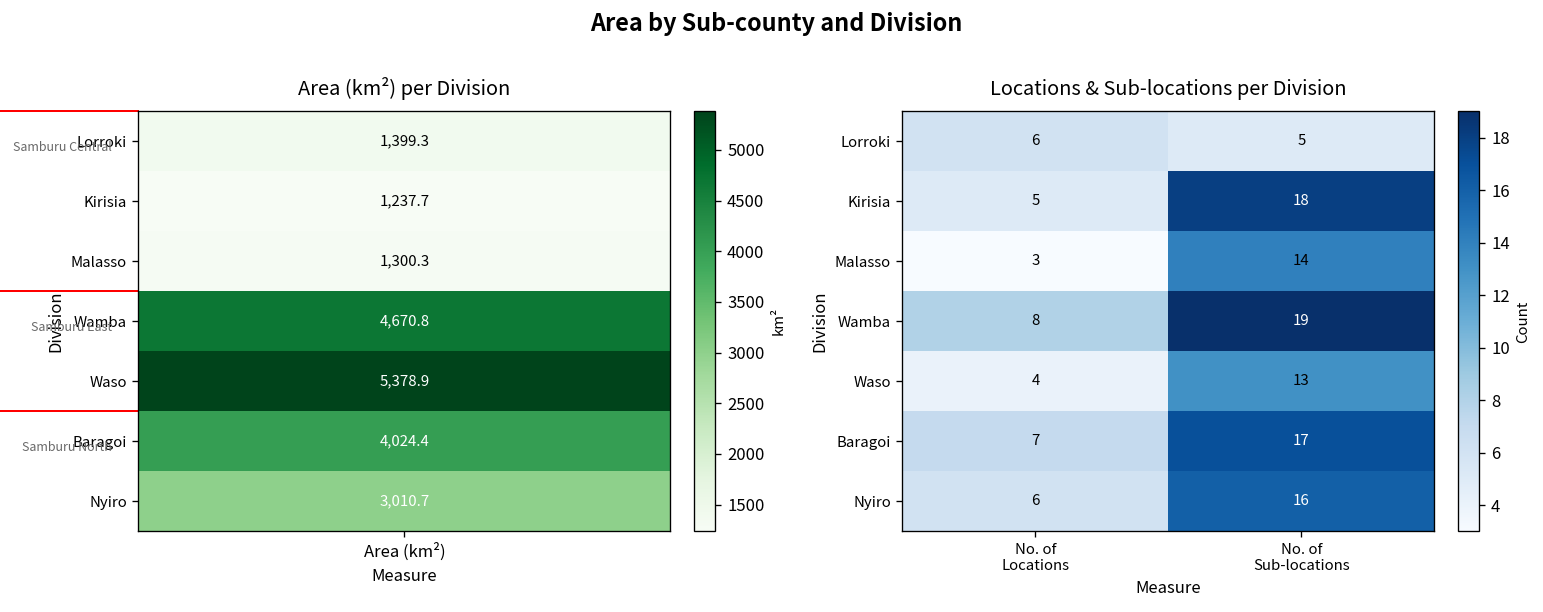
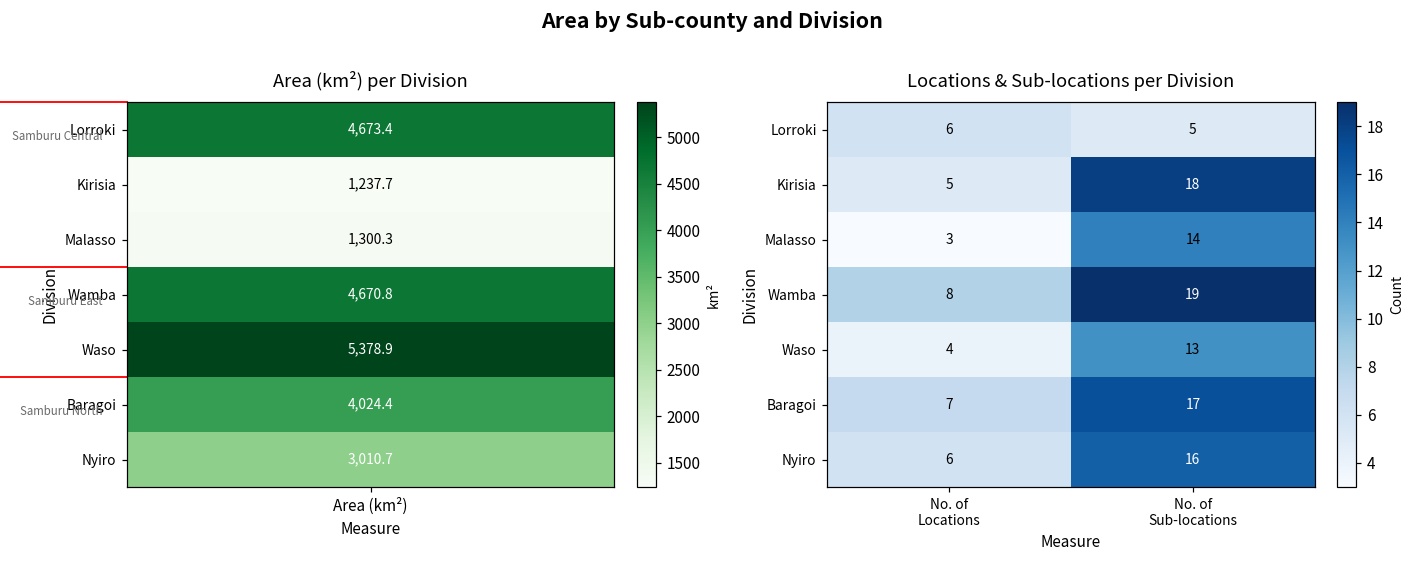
  {
    "Area (km²) per Division": {
      "Lorroki": {
-       "Area (km²)": "1,399.3"
+       "Area (km²)": "4,673.4"
      },
      "Kirisia": {
        "Area (km²)": "1,237.7"
      },
      "Malasso": {
        "Area (km²)": "1,300.3"
      },
      "Wamba": {
        "Area (km²)": "4,670.8"
      },
      "Waso": {
        "Area (km²)": "5,378.9"
      },
      "Baragoi": {
        "Area (km²)": "4,024.4"
      },
      "Nyiro": {
        "Area (km²)": "3,010.7"
      }
    },
    "Locations & Sub-locations per Division": {
      "Lorroki": {
        "No. of Locations": "6",
        "No. of Sub-locations": "5"
      },
      "Kirisia": {
        "No. of Locations": "5",
        "No. of Sub-locations": "18"
      },
      "Malasso": {
        "No. of Locations": "3",
        "No. of Sub-locations": "14"
      },
      "Wamba": {
        "No. of Locations": "8",
        "No. of Sub-locations": "19"
      },
      "Waso": {
        "No. of Locations": "4",
        "No. of Sub-locations": "13"
      },
      "Baragoi": {
        "No. of Locations": "7",
        "No. of Sub-locations": "17"
      },
      "Nyiro": {
        "No. of Locations": "6",
        "No. of Sub-locations": "16"
      }
    }
  }
